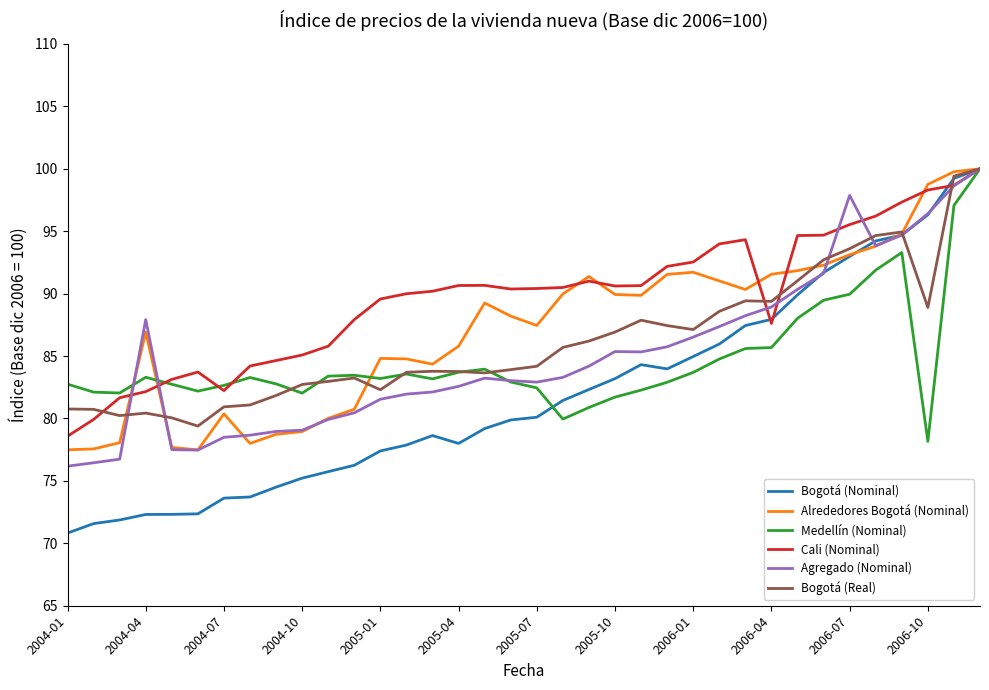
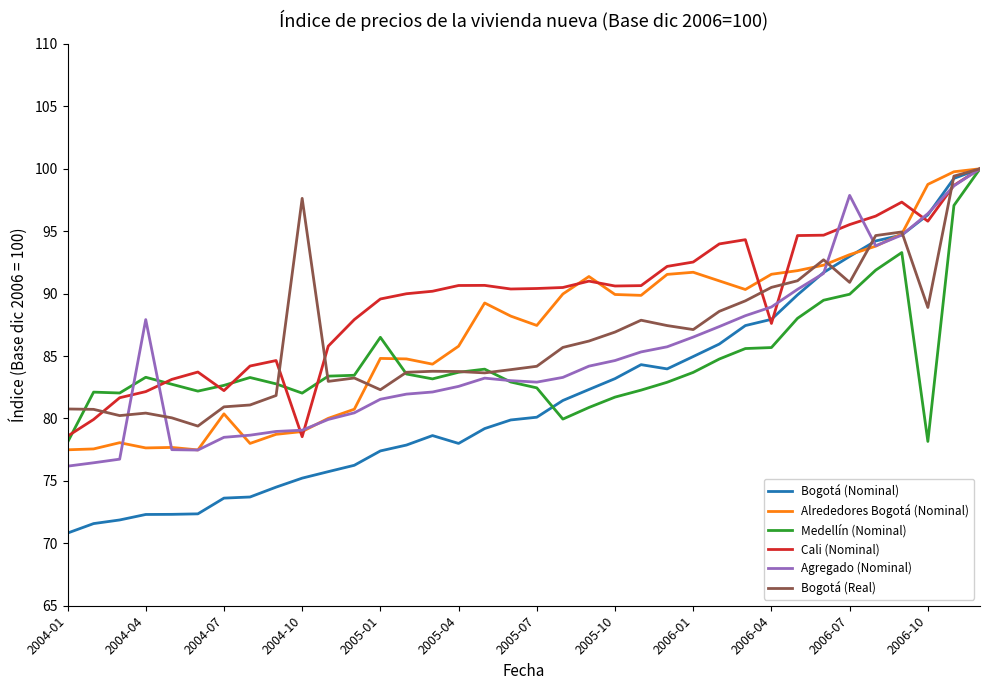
  {
    "Bogotá (Nominal)": {
      "2004-01": 70.8,
      "2004-04": 72.3,
      "2004-07": 73.6,
      "2004-10": 75.2,
      "2005-01": 77.4,
      "2005-04": 78.0,
      "2005-07": 80.1,
      "2005-10": 83.2,
      "2006-01": 85.0,
      "2006-04": 87.9
    },
    "Alrededores Bogotá (Nominal)": {
      "2004-01": 77.5,
-     "2004-04": 86.9,
+     "2004-04": 77.6,
      "2004-07": 80.4,
      "2005-01": 84.8,
      "2005-04": 85.8,
      "2005-07": 87.5,
      "2005-10": 89.9,
      "2006-01": 91.7,
      "2006-04": 91.6,
      "2006-10": 98.8
    },
    "Medellín (Nominal)": {
-     "2004-01": 82.8,
+     "2004-01": 78.1,
      "2004-04": 83.3,
      "2004-07": 82.7,
      "2004-10": 82.0,
-     "2005-01": 83.2,
+     "2005-01": 86.5,
      "2005-07": 82.5,
      "2005-10": 81.7,
      "2006-01": 83.7,
      "2006-04": 85.7,
      "2006-07": 90.0,
      "2006-10": 78.2
    },
    "Cali (Nominal)": {
      "2004-01": 78.6,
      "2004-04": 82.2,
      "2004-07": 82.2,
-     "2004-10": 85.1,
+     "2004-10": 78.5,
      "2005-01": 89.6,
      "2005-04": 90.7,
      "2005-07": 90.4,
      "2005-10": 90.6,
      "2006-01": 92.5,
      "2006-04": 87.6,
      "2006-07": 95.5,
-     "2006-10": 98.3
+     "2006-10": 95.8
    },
    "Agregado (Nominal)": {
      "2004-01": 76.2,
      "2004-04": 87.9,
      "2004-07": 78.5,
      "2005-01": 81.5,
      "2005-04": 82.6,
      "2005-07": 82.9,
-     "2005-10": 85.4,
+     "2005-10": 84.6,
      "2006-01": 86.5,
      "2006-04": 88.9,
      "2006-07": 97.9
    },
    "Bogotá (Real)": {
      "2004-01": 80.8,
      "2004-04": 80.4,
      "2004-07": 80.9,
-     "2004-10": 82.7,
+     "2004-10": 97.6,
      "2005-01": 82.3,
      "2005-07": 84.2,
      "2005-10": 86.9,
      "2006-01": 87.1,
-     "2006-04": 89.4,
-     "2006-07": 93.6,
+     "2006-04": 90.5,
+     "2006-07": 90.9,
      "2006-10": 88.9
    }
  }
